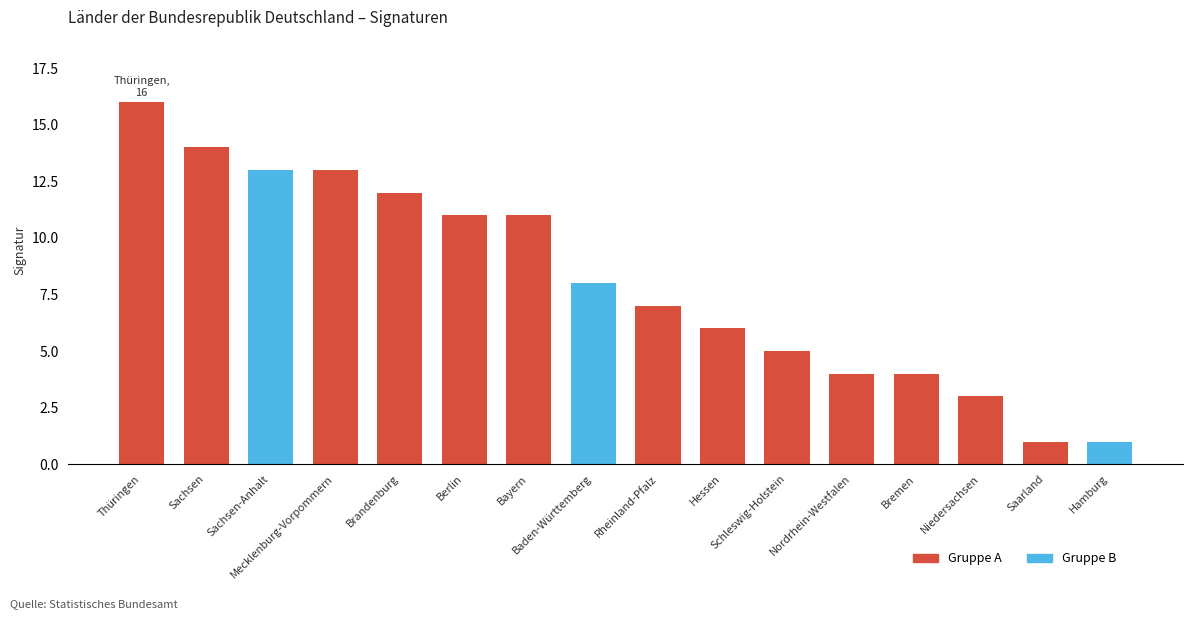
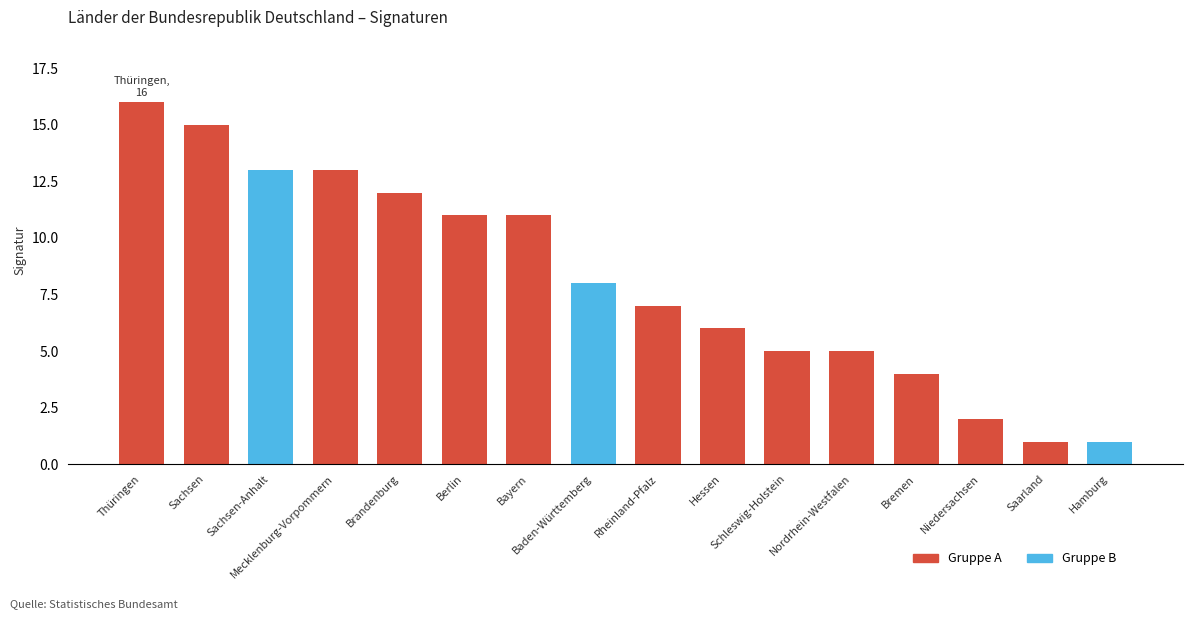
  {
-   "Sachsen": 14,
+   "Sachsen": 15,
    "Sachsen-Anhalt": 13,
    "Mecklenburg-Vorpommern": 13,
    "Brandenburg": 12,
    "Berlin": 11,
    "Bayern": 11,
    "Baden-Württemberg": 8,
    "Rheinland-Pfalz": 7,
    "Hessen": 6,
    "Schleswig-Holstein": 5,
-   "Nordrhein-Westfalen": 4,
+   "Nordrhein-Westfalen": 5,
    "Bremen": 4,
-   "Niedersachsen": 3,
+   "Niedersachsen": 2,
    "Saarland": 1,
    "Hamburg": 1
  }
